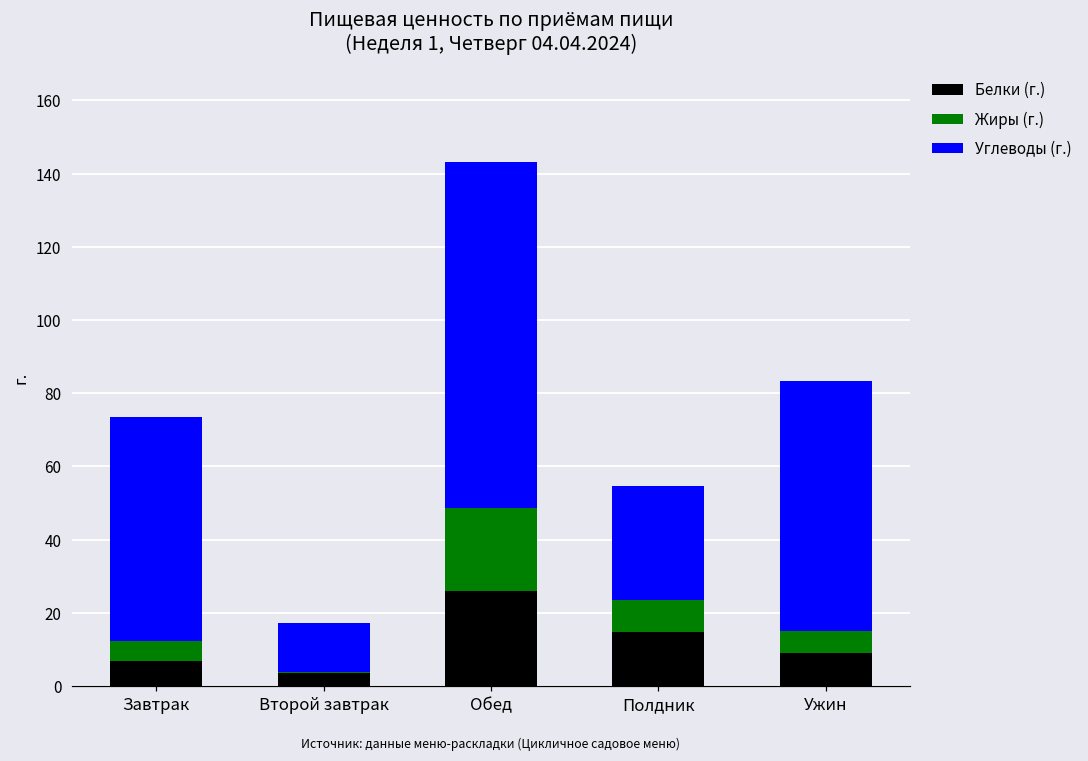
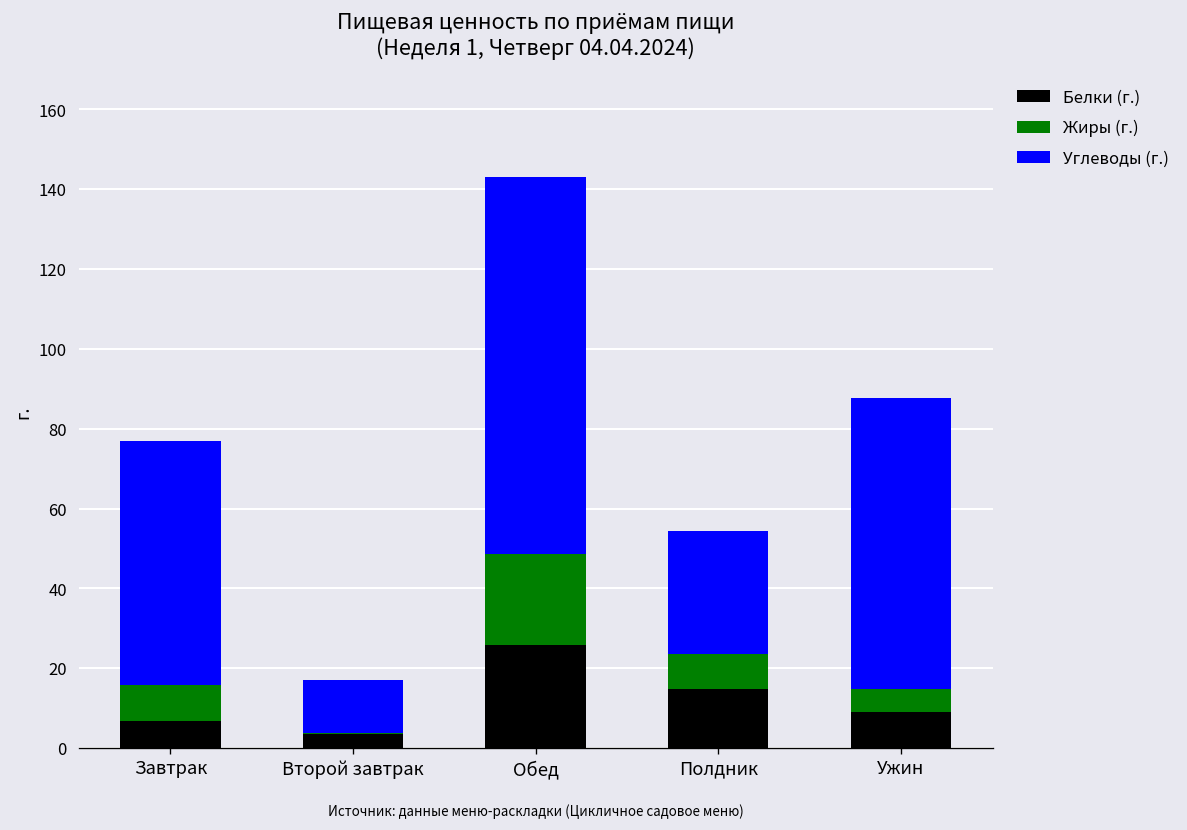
  {
    "Белки (г.)": {
      "Завтрак": 7,
      "Второй завтрак": 4,
      "Обед": 26,
      "Полдник": 15,
      "Ужин": 9
    },
    "Жиры (г.)": {
-     "Завтрак": 6,
+     "Завтрак": 9,
      "Обед": 23,
      "Полдник": 9,
      "Ужин": 6
    },
    "Углеводы (г.)": {
      "Завтрак": 61,
      "Второй завтрак": 13,
      "Обед": 95,
      "Полдник": 31,
-     "Ужин": 69
+     "Ужин": 73
    }
  }
